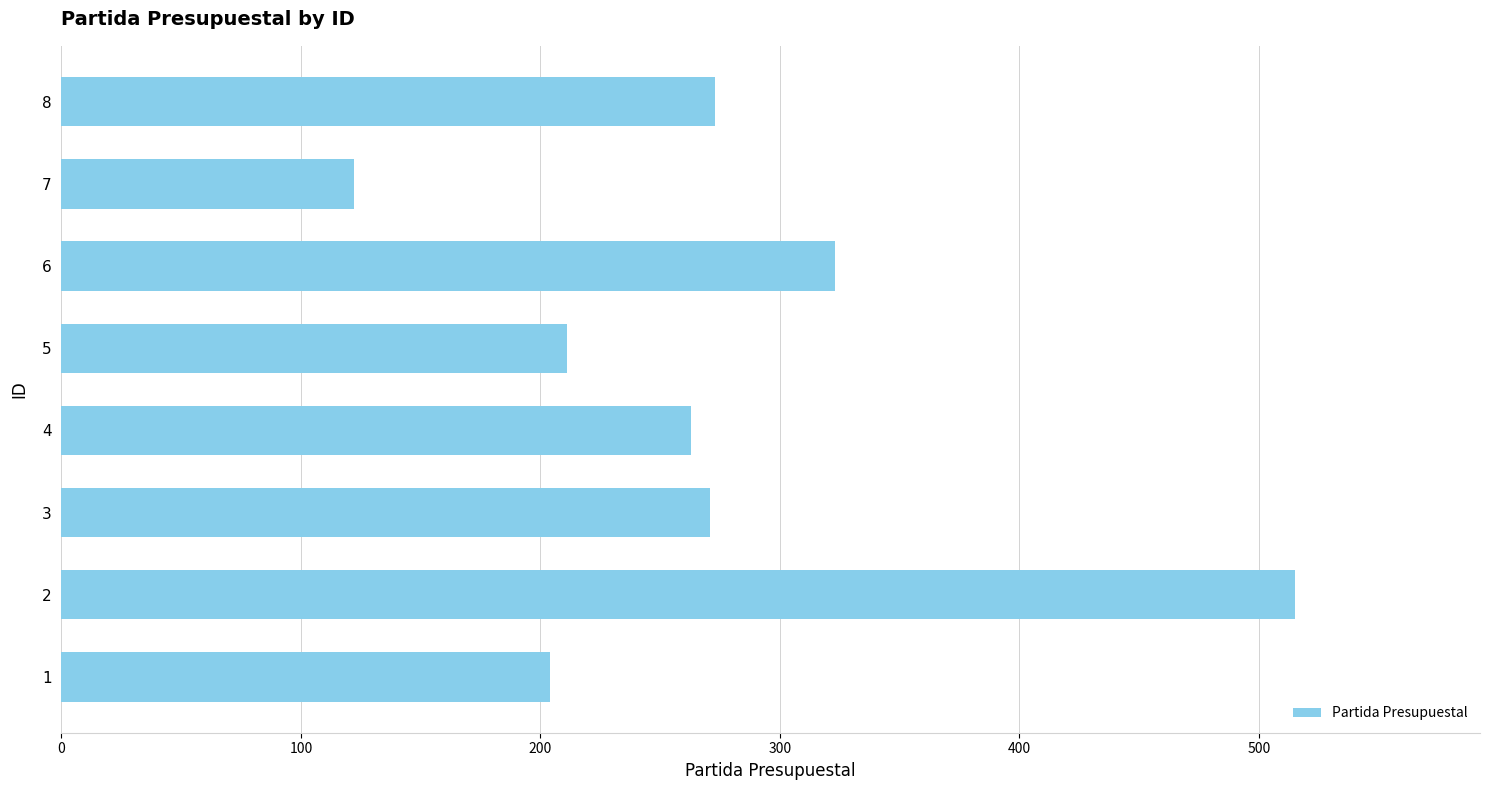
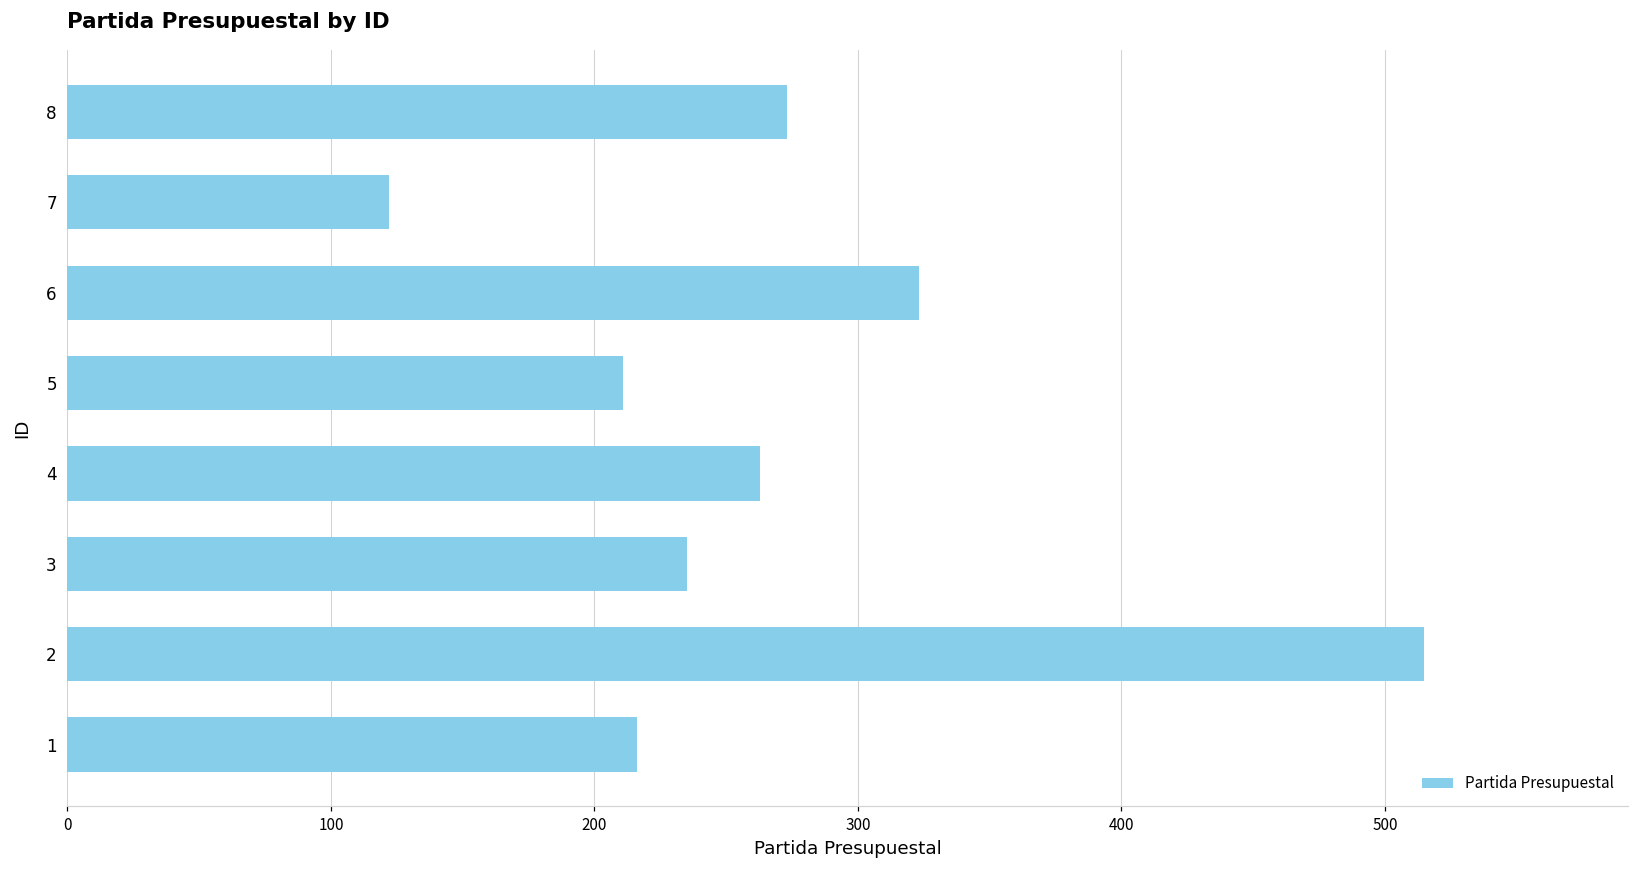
  {
    "8": 273,
    "7": 122,
    "6": 323,
    "5": 211,
    "4": 263,
-   "3": 271,
+   "3": 235,
    "2": 515,
-   "1": 204
+   "1": 216
  }
